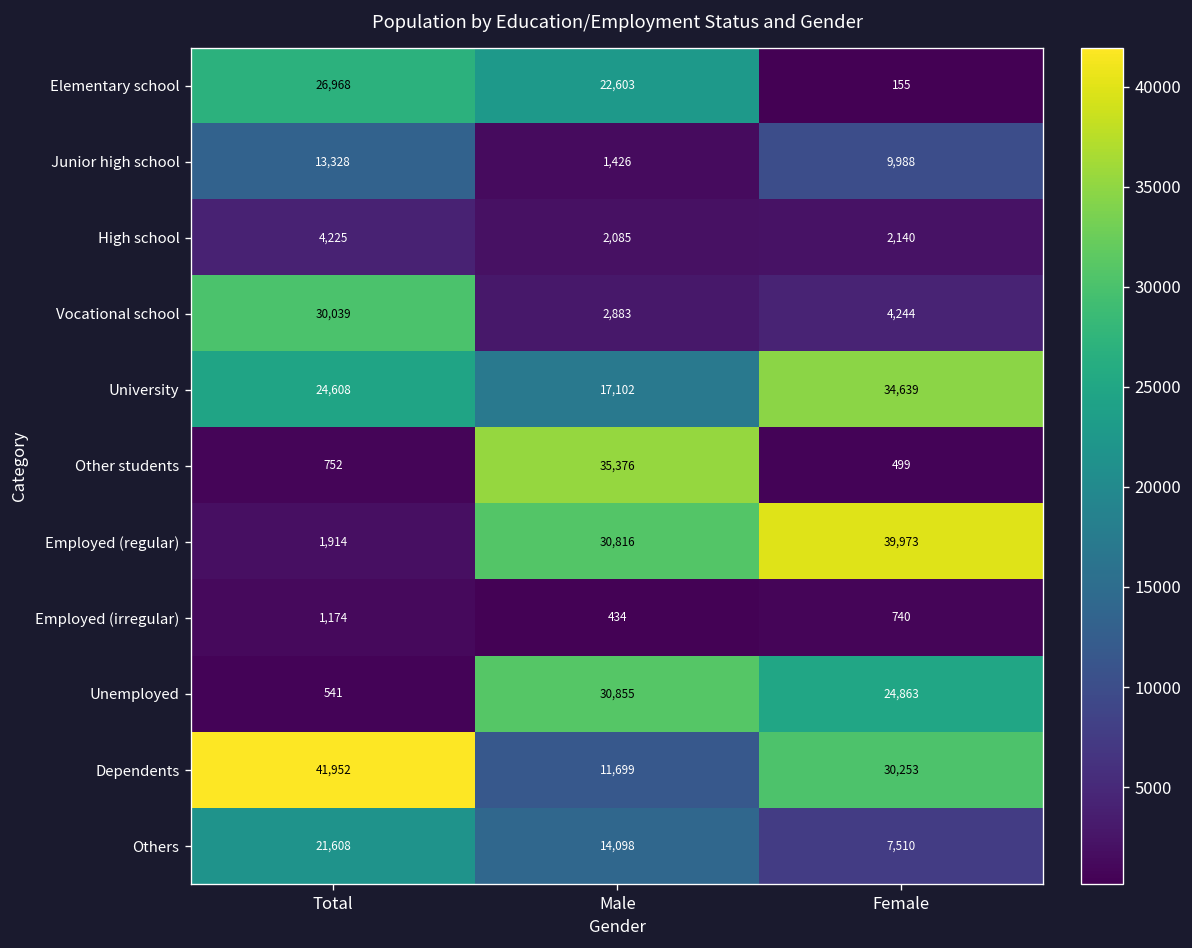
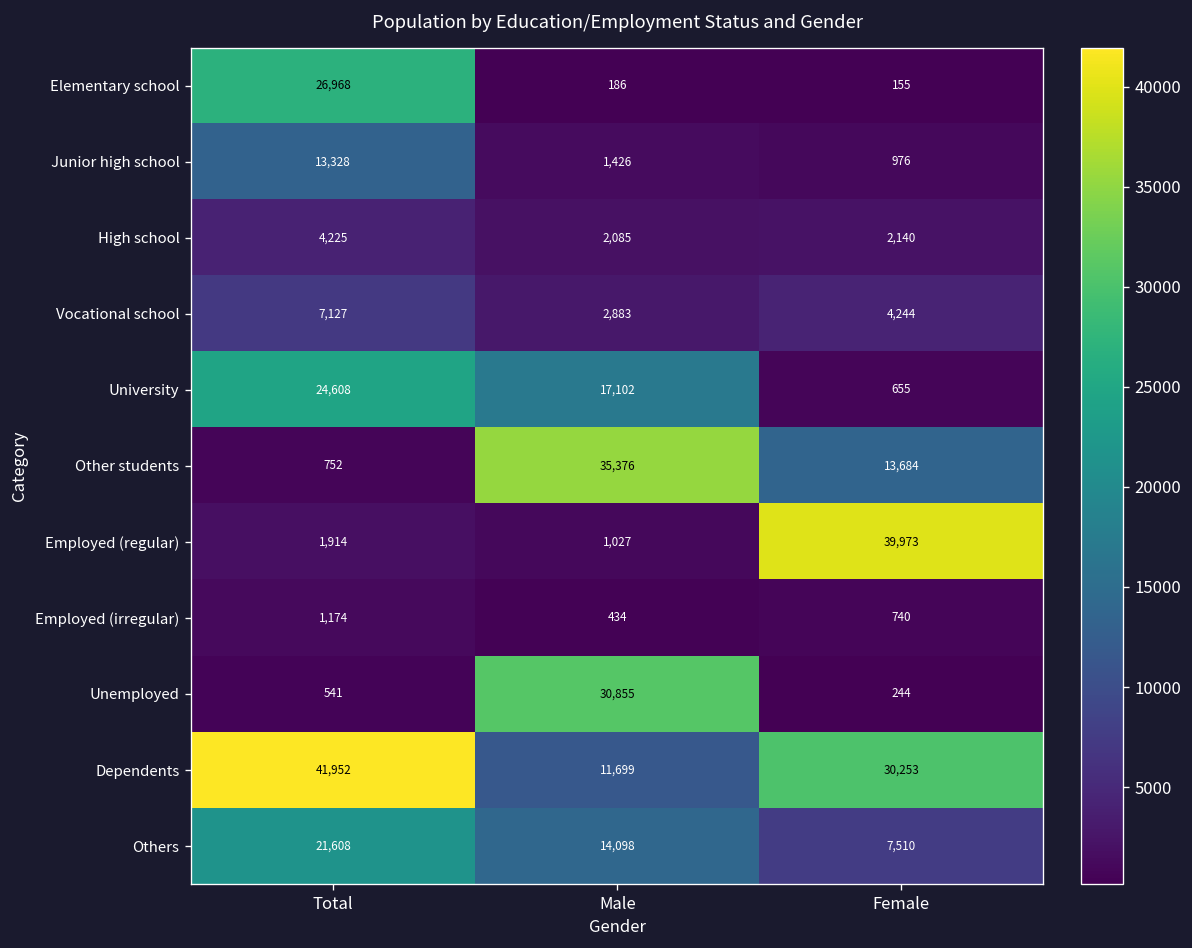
  {
    "Elementary school": {
      "Total": "26,968",
-     "Male": "22,603",
+     "Male": "186",
      "Female": "155"
    },
    "Junior high school": {
      "Total": "13,328",
      "Male": "1,426",
-     "Female": "9,988"
+     "Female": "976"
    },
    "High school": {
      "Total": "4,225",
      "Male": "2,085",
      "Female": "2,140"
    },
    "Vocational school": {
-     "Total": "30,039",
+     "Total": "7,127",
      "Male": "2,883",
      "Female": "4,244"
    },
    "University": {
      "Total": "24,608",
      "Male": "17,102",
-     "Female": "34,639"
+     "Female": "655"
    },
    "Other students": {
      "Total": "752",
      "Male": "35,376",
-     "Female": "499"
+     "Female": "13,684"
    },
    "Employed (regular)": {
      "Total": "1,914",
-     "Male": "30,816",
+     "Male": "1,027",
      "Female": "39,973"
    },
    "Employed (irregular)": {
      "Total": "1,174",
      "Male": "434",
      "Female": "740"
    },
    "Unemployed": {
      "Total": "541",
      "Male": "30,855",
-     "Female": "24,863"
+     "Female": "244"
    },
    "Dependents": {
      "Total": "41,952",
      "Male": "11,699",
      "Female": "30,253"
    },
    "Others": {
      "Total": "21,608",
      "Male": "14,098",
      "Female": "7,510"
    }
  }
